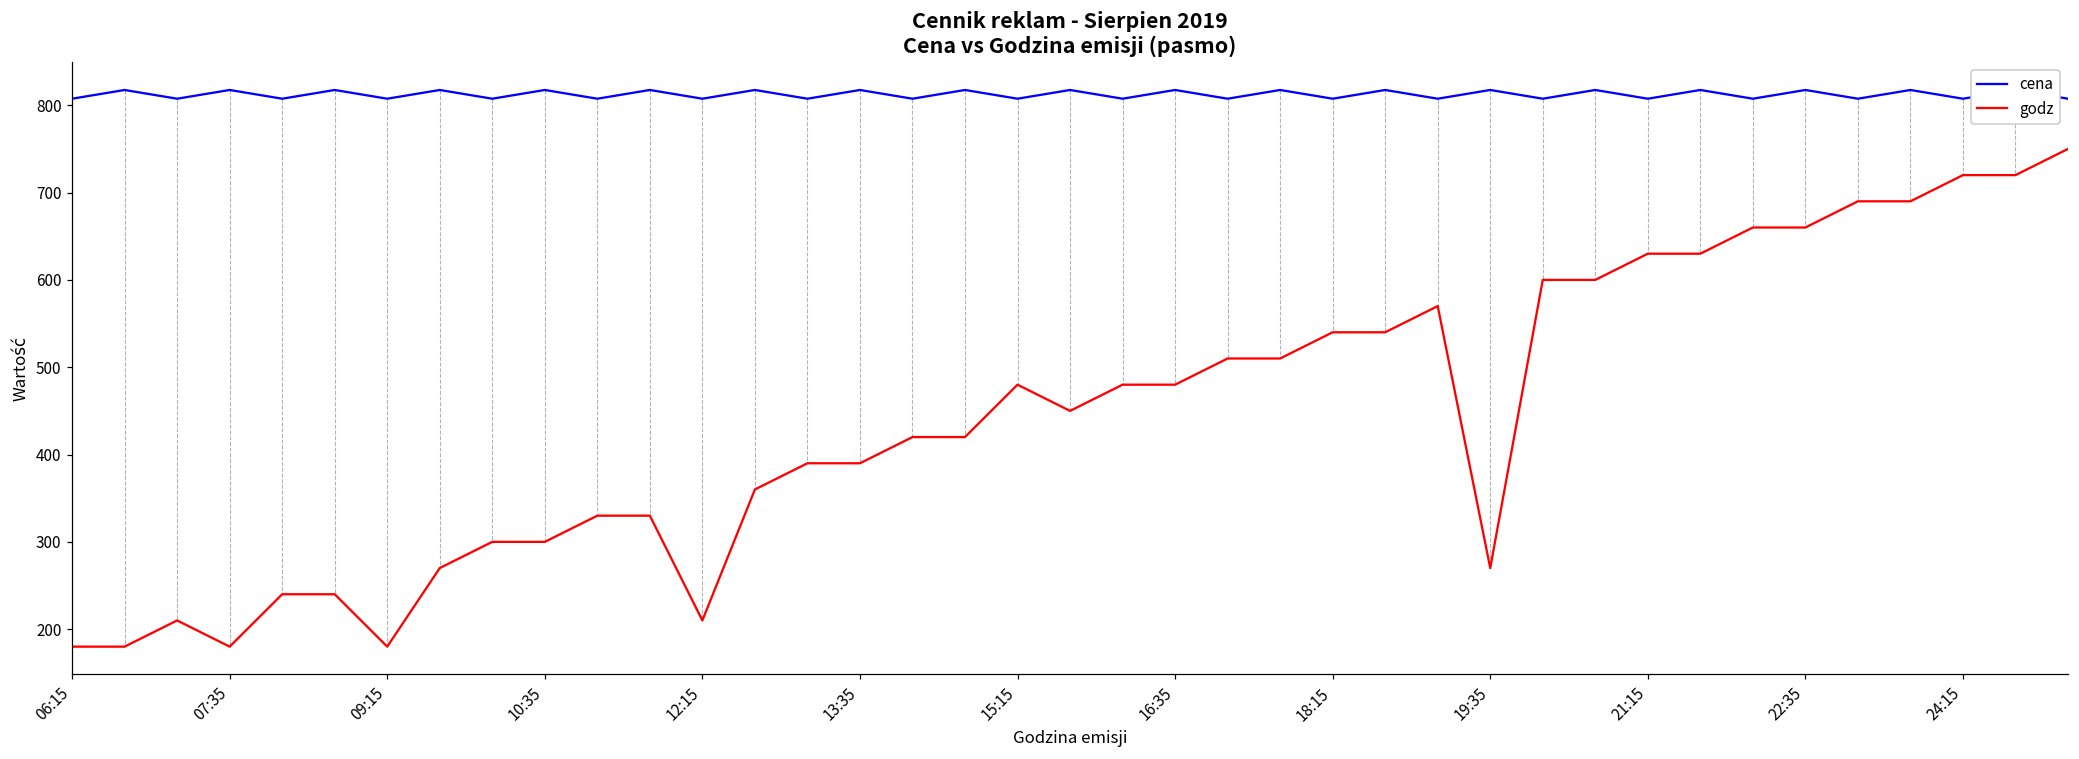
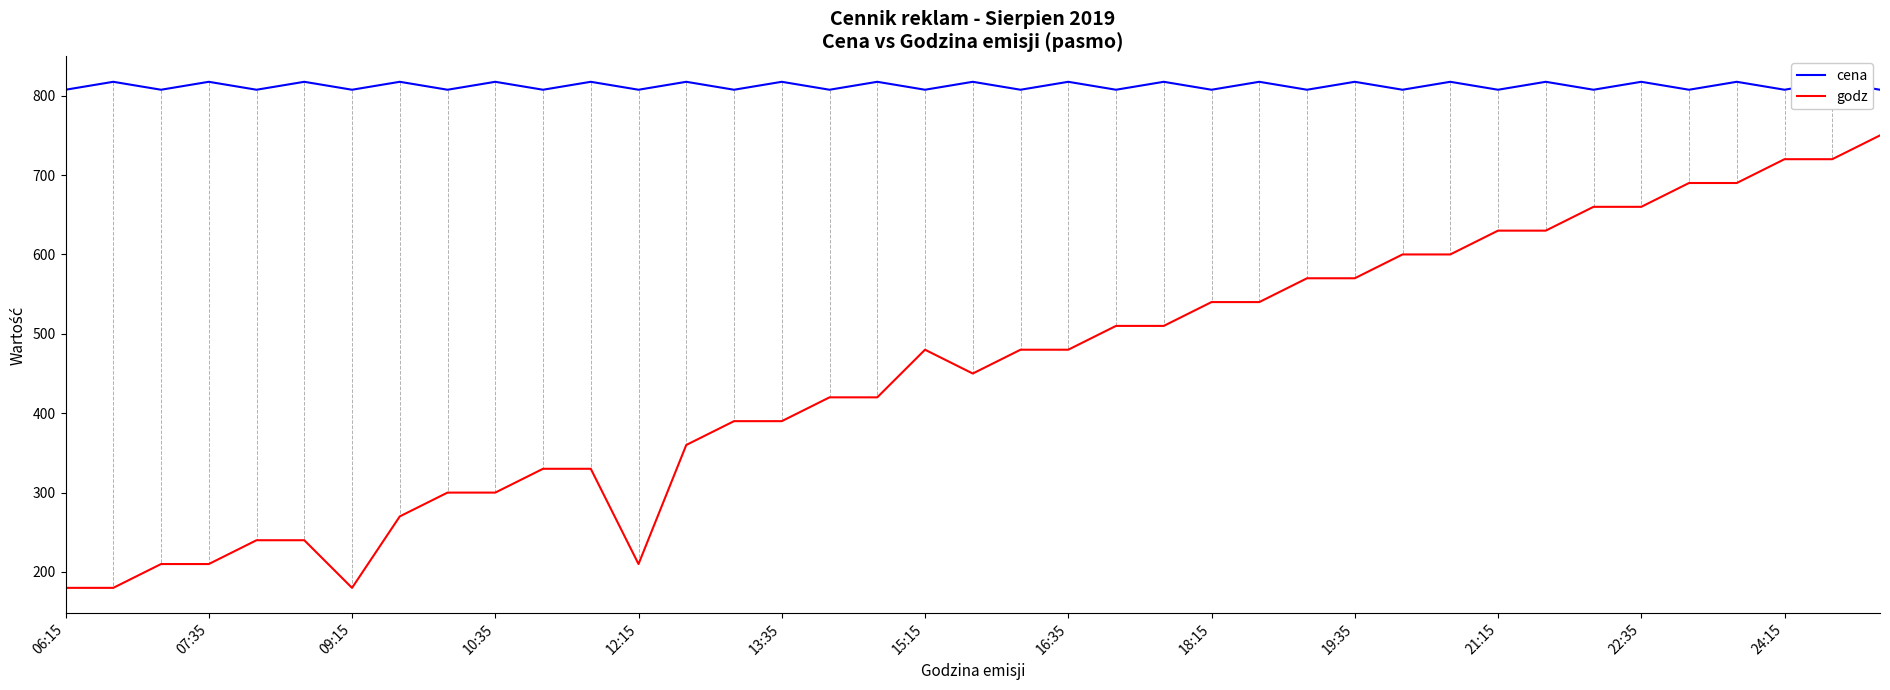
  {
    "godz": {
-     "07:35": 180,
-     "19:35": 270
+     "07:35": 210,
+     "19:35": 570
    }
  }
